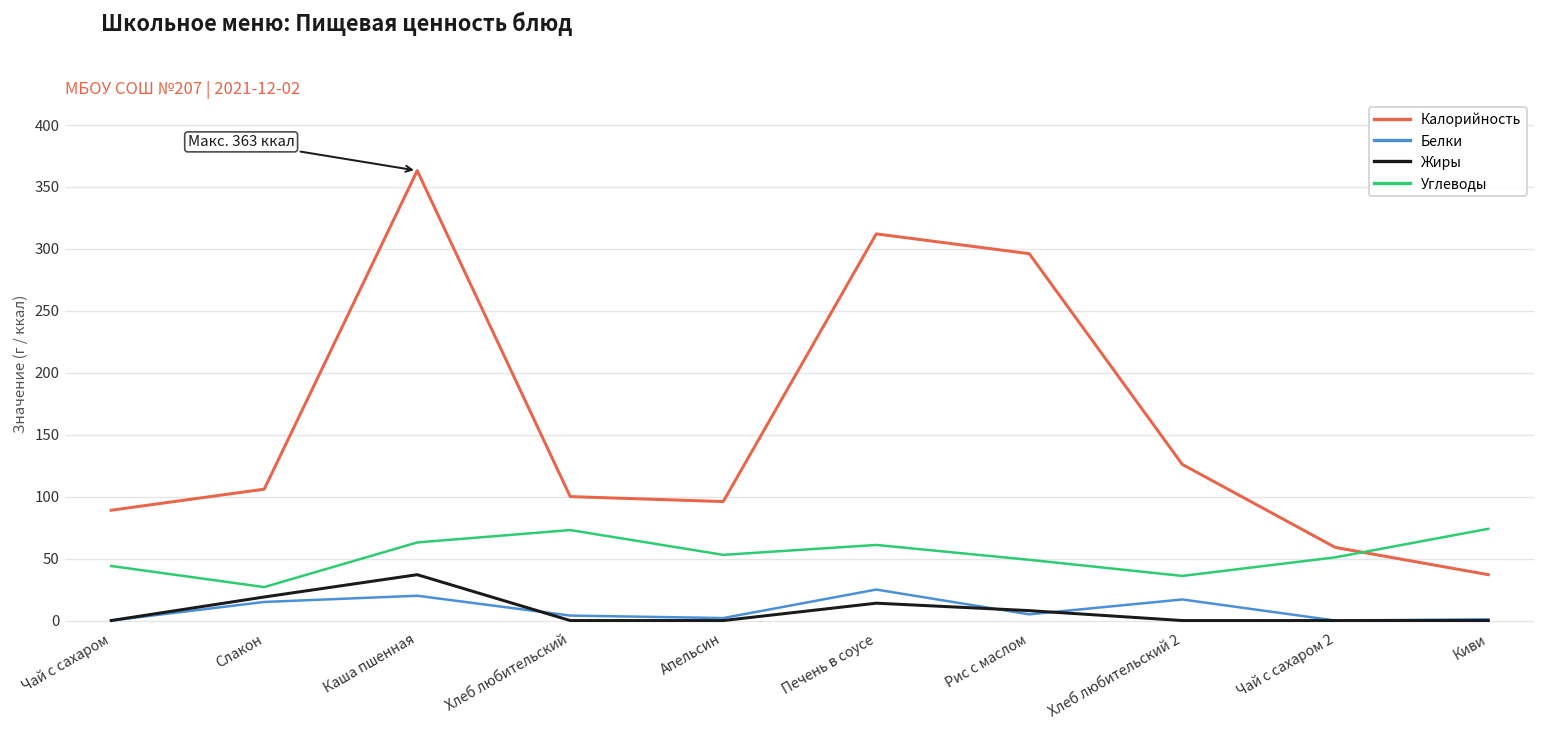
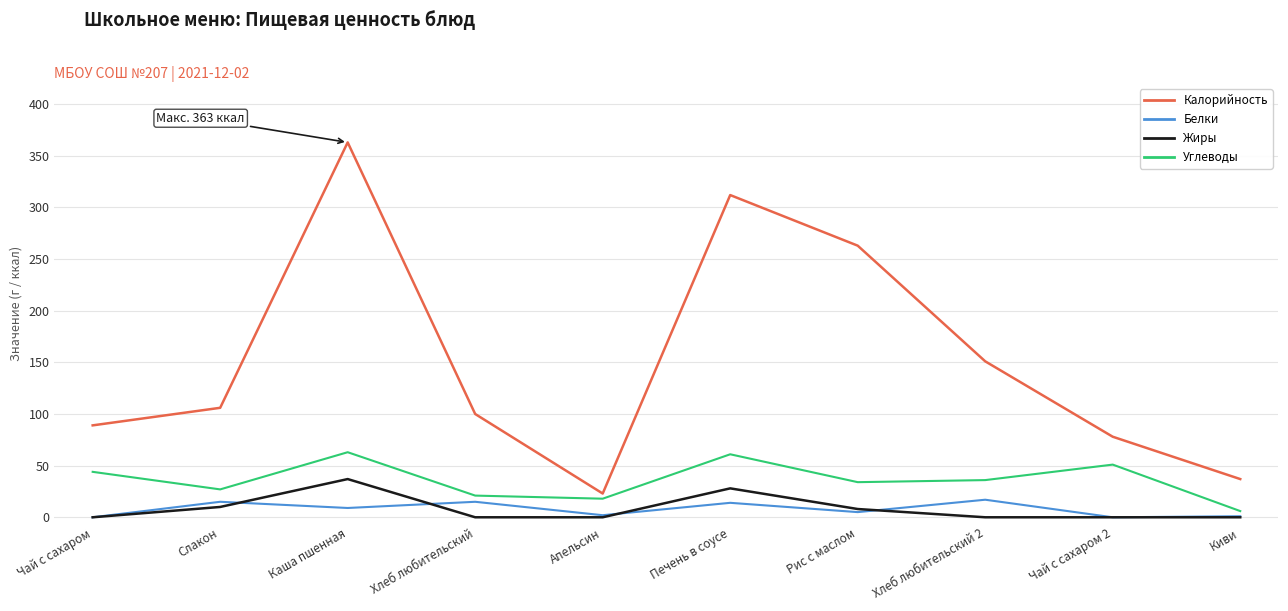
  {
    "Калорийность": {
      "Чай с сахаром": 89,
      "Слакон": 106,
      "Хлеб любительский": 100,
-     "Апельсин": 96,
+     "Апельсин": 23,
      "Печень в соусе": 312,
-     "Рис с маслом": 296,
-     "Хлеб любительский 2": 126,
-     "Чай с сахаром 2": 59,
+     "Рис с маслом": 263,
+     "Хлеб любительский 2": 151,
+     "Чай с сахаром 2": 78,
      "Киви": 37
    },
    "Белки": {
      "Слакон": 15,
-     "Каша пшенная": 20,
-     "Хлеб любительский": 4,
-     "Печень в соусе": 25,
+     "Каша пшенная": 9,
+     "Хлеб любительский": 15,
+     "Печень в соусе": 14,
      "Рис с маслом": 5,
      "Хлеб любительский 2": 17
    },
    "Жиры": {
-     "Слакон": 19,
+     "Слакон": 10,
      "Каша пшенная": 37,
      "Хлеб любительский": 0,
-     "Печень в соусе": 14,
+     "Печень в соусе": 28,
      "Рис с маслом": 8,
      "Хлеб любительский 2": 0
    },
    "Углеводы": {
      "Чай с сахаром": 44,
      "Слакон": 27,
      "Каша пшенная": 63,
-     "Хлеб любительский": 73,
-     "Апельсин": 53,
+     "Хлеб любительский": 21,
+     "Апельсин": 18,
      "Печень в соусе": 61,
-     "Рис с маслом": 49,
+     "Рис с маслом": 34,
      "Хлеб любительский 2": 36,
      "Чай с сахаром 2": 51,
-     "Киви": 74
+     "Киви": 6
    }
  }
